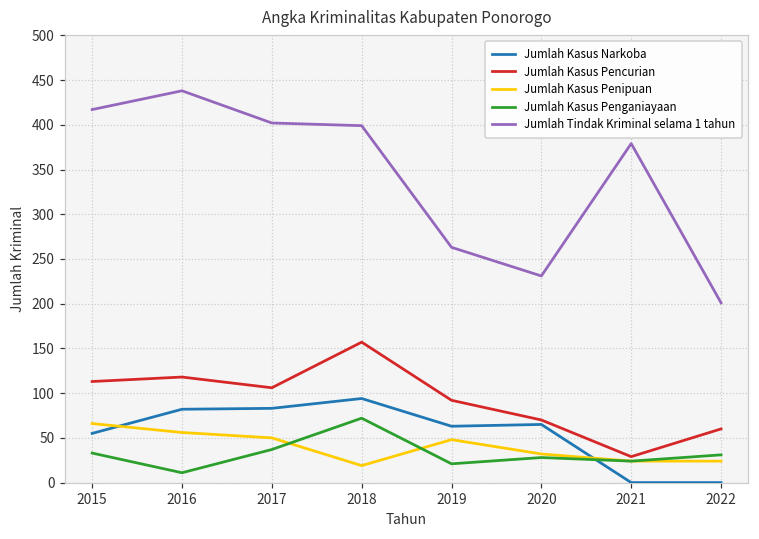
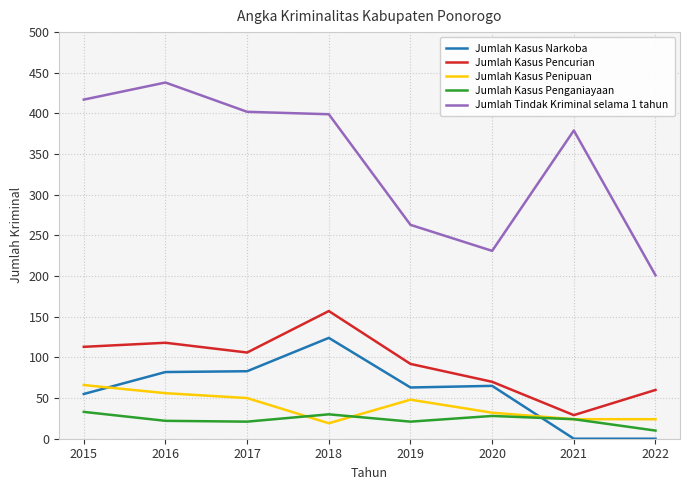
  {
    "Jumlah Kasus Narkoba": {
      "2015": 60,
      "2016": 80,
      "2017": 80,
-     "2018": 90,
+     "2018": 120,
      "2019": 60,
      "2020": 70,
      "2021": 0,
      "2022": 0
    },
    "Jumlah Kasus Pencurian": {
      "2015": 110,
      "2016": 120,
      "2017": 110,
      "2018": 160,
      "2019": 90,
      "2020": 70,
      "2021": 30,
      "2022": 60
    },
    "Jumlah Kasus Penipuan": {
      "2015": 70,
      "2016": 60,
      "2017": 50,
      "2018": 20,
      "2019": 50,
      "2020": 30,
      "2022": 20
    },
    "Jumlah Kasus Penganiayaan": {
      "2015": 30,
-     "2016": 10,
-     "2017": 40,
-     "2018": 70,
+     "2016": 20,
+     "2017": 20,
+     "2018": 30,
      "2019": 20,
      "2020": 30,
-     "2022": 30
+     "2022": 10
    },
    "Jumlah Tindak Kriminal selama 1 tahun": {
      "2015": 420,
      "2016": 440,
      "2017": 400,
      "2018": 400,
      "2019": 260,
      "2020": 230,
      "2021": 380,
      "2022": 200
    }
  }
